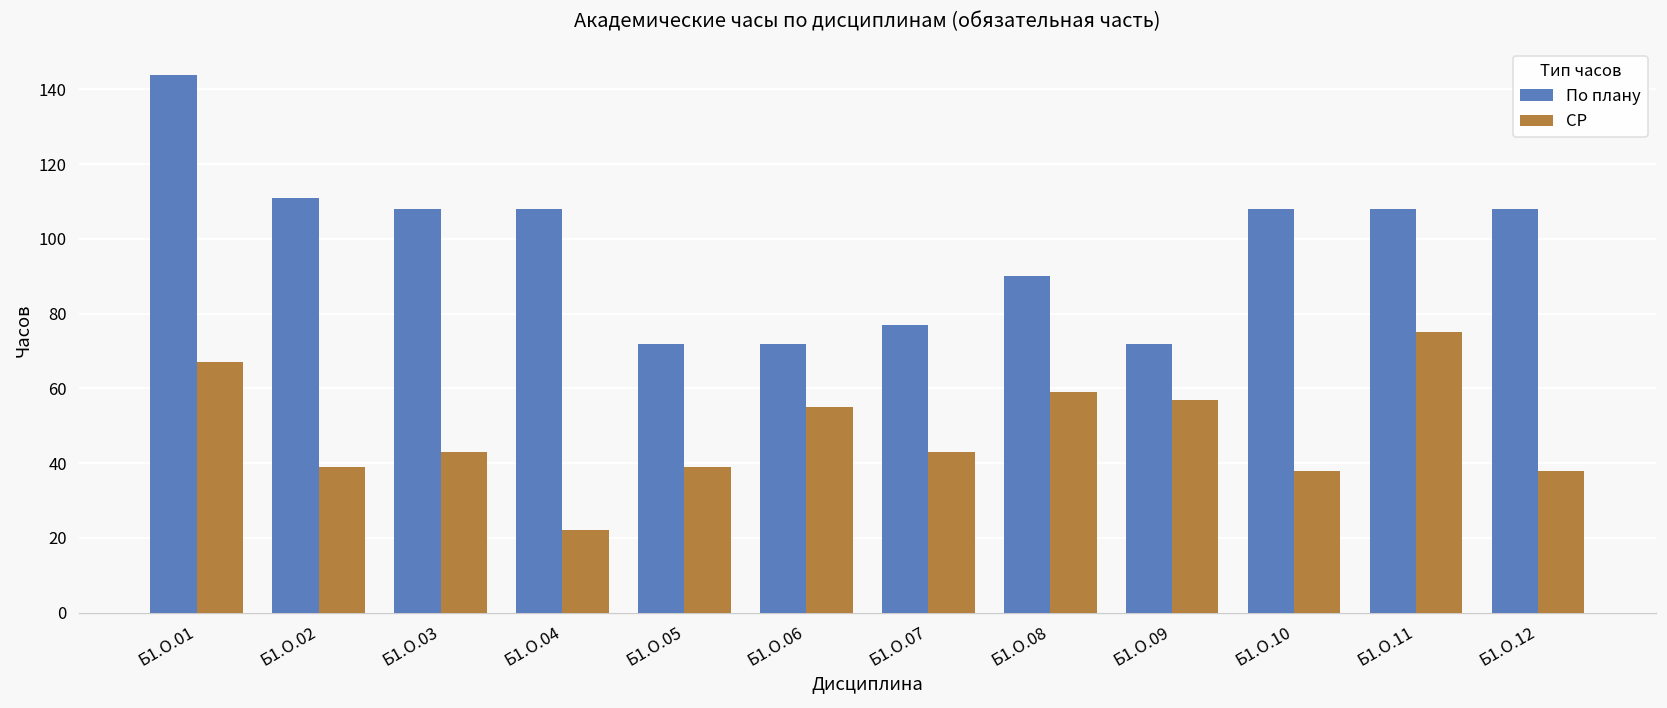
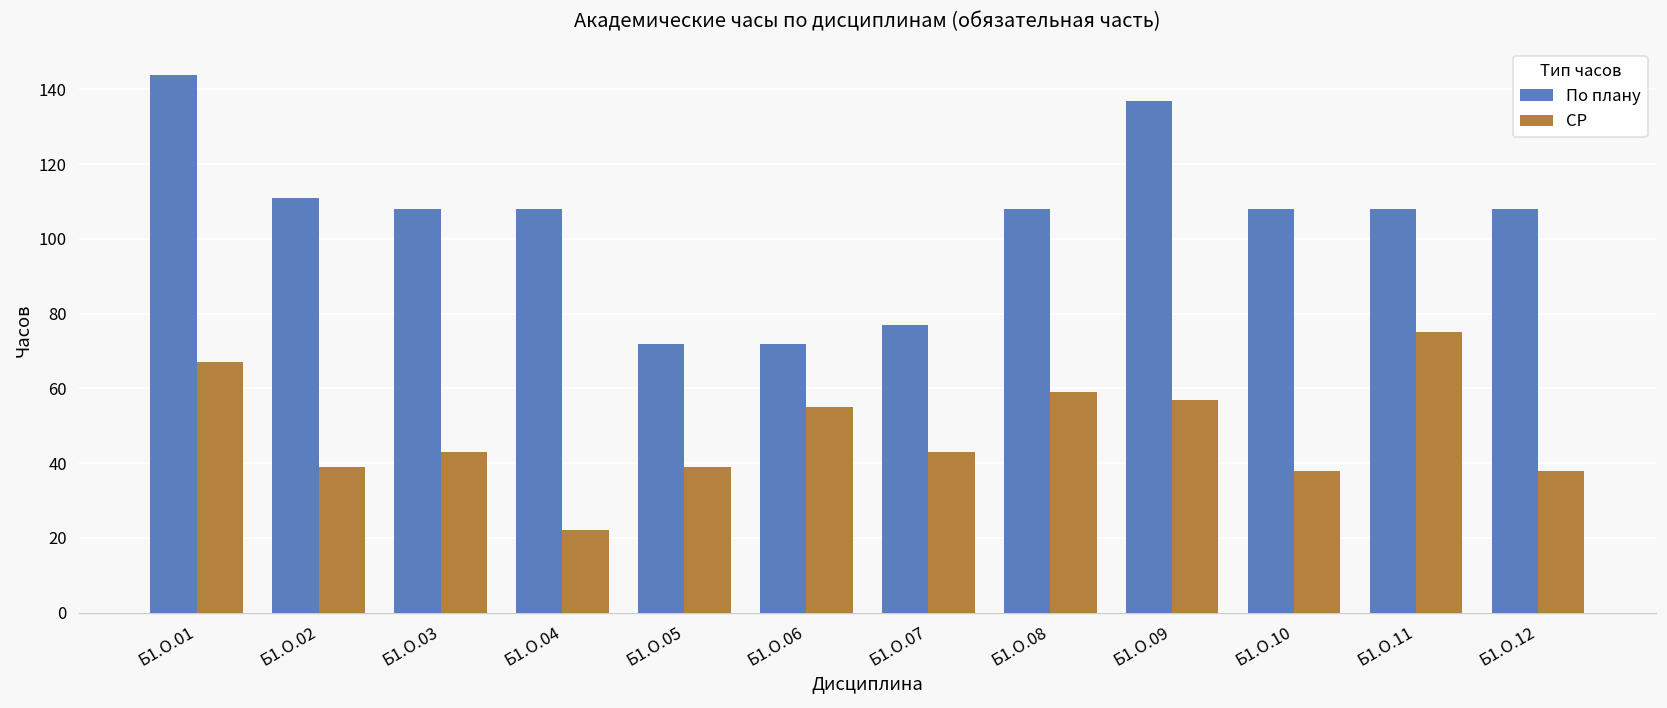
  {
    "По плану": {
      "Б1.О.01": 144,
      "Б1.О.02": 111,
      "Б1.О.03": 108,
      "Б1.О.04": 108,
      "Б1.О.05": 72,
      "Б1.О.06": 72,
      "Б1.О.07": 77,
-     "Б1.О.08": 90,
-     "Б1.О.09": 72,
+     "Б1.О.08": 108,
+     "Б1.О.09": 137,
      "Б1.О.10": 108,
      "Б1.О.11": 108,
      "Б1.О.12": 108
    },
    "СР": {
      "Б1.О.01": 67,
      "Б1.О.02": 39,
      "Б1.О.03": 43,
      "Б1.О.04": 22,
      "Б1.О.05": 39,
      "Б1.О.06": 55,
      "Б1.О.07": 43,
      "Б1.О.08": 59,
      "Б1.О.09": 57,
      "Б1.О.10": 38,
      "Б1.О.11": 75,
      "Б1.О.12": 38
    }
  }
